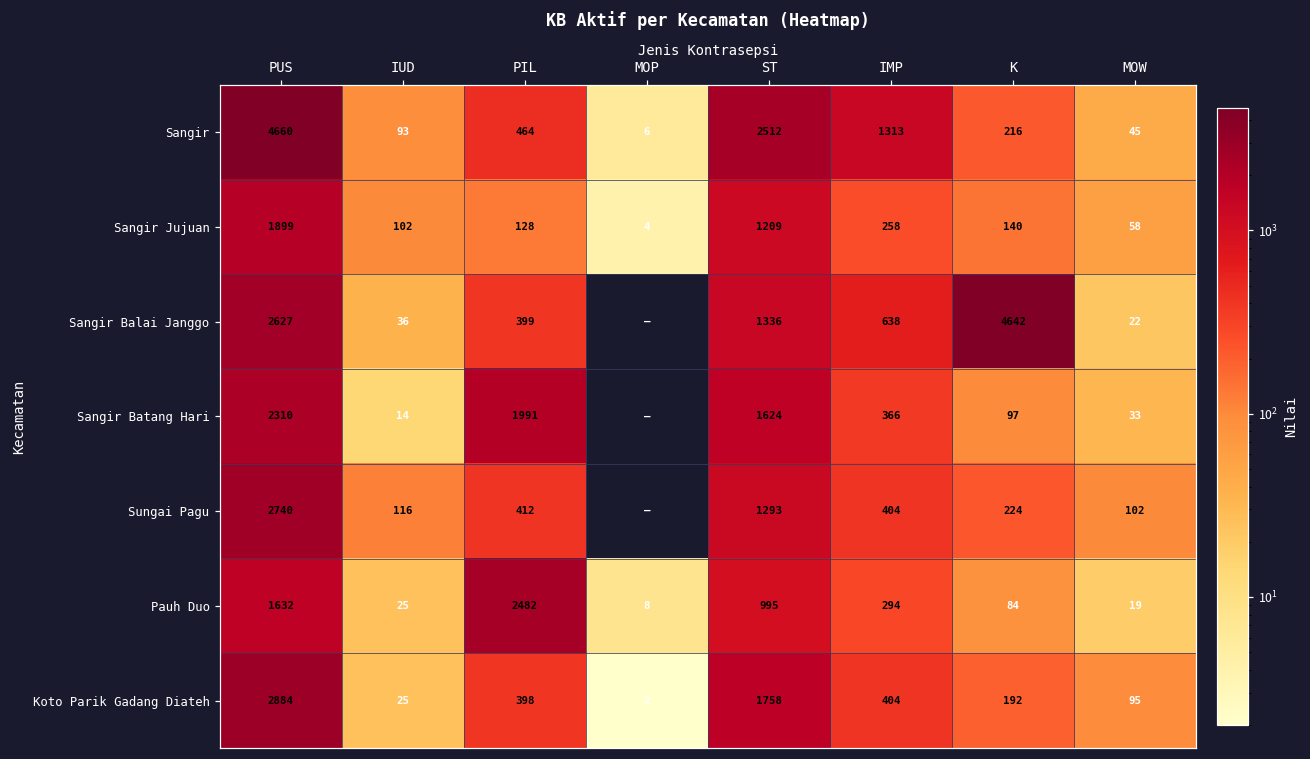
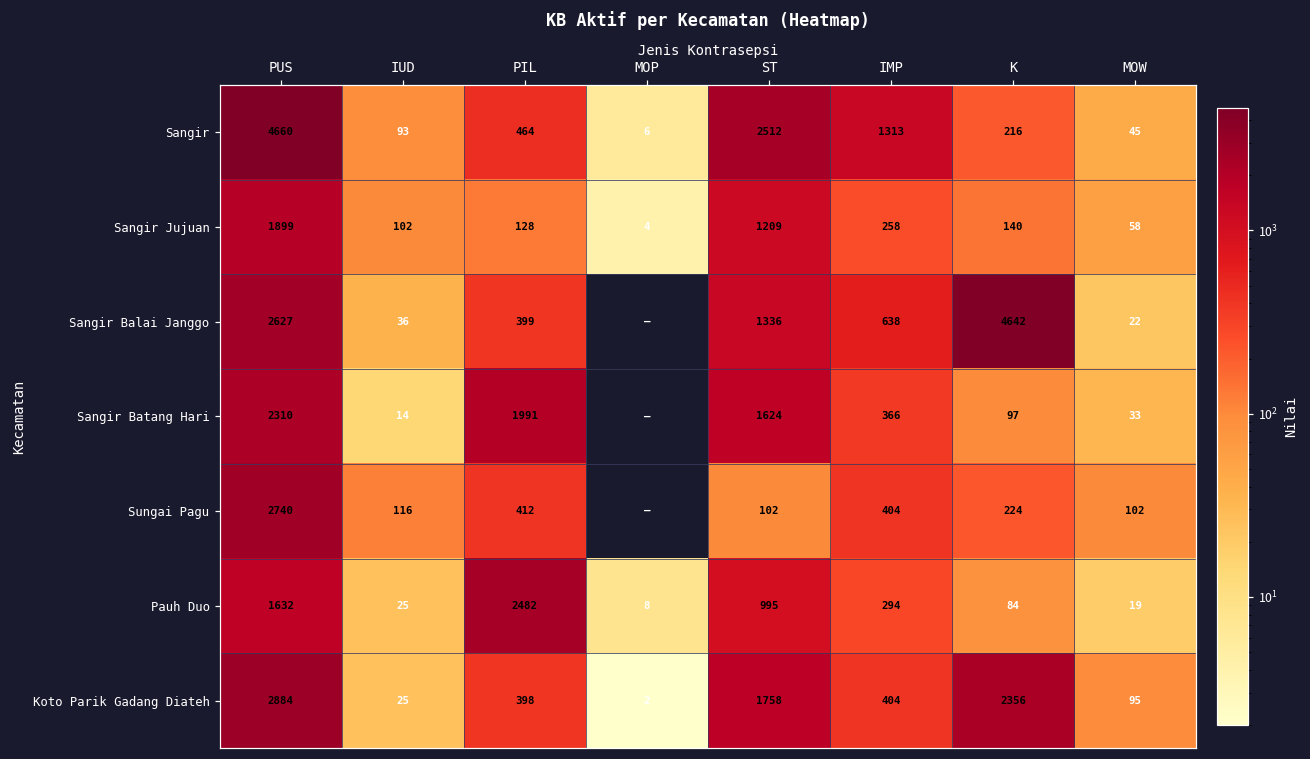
  {
    "Sangir": {
      "PUS": 4660,
      "IUD": 93,
      "PIL": 464,
      "MOP": 6,
      "ST": 2512,
      "IMP": 1313,
      "K": 216,
      "MOW": 45
    },
    "Sangir Jujuan": {
      "PUS": 1899,
      "IUD": 102,
      "PIL": 128,
      "MOP": 4,
      "ST": 1209,
      "IMP": 258,
      "K": 140,
      "MOW": 58
    },
    "Sangir Balai Janggo": {
      "PUS": 2627,
      "IUD": 36,
      "PIL": 399,
      "ST": 1336,
      "IMP": 638,
      "K": 4642,
      "MOW": 22
    },
    "Sangir Batang Hari": {
      "PUS": 2310,
      "IUD": 14,
      "PIL": 1991,
      "ST": 1624,
      "IMP": 366,
      "K": 97,
      "MOW": 33
    },
    "Sungai Pagu": {
      "PUS": 2740,
      "IUD": 116,
      "PIL": 412,
-     "ST": 1293,
+     "ST": 102,
      "IMP": 404,
      "K": 224,
      "MOW": 102
    },
    "Pauh Duo": {
      "PUS": 1632,
      "IUD": 25,
      "PIL": 2482,
      "MOP": 8,
      "ST": 995,
      "IMP": 294,
      "K": 84,
      "MOW": 19
    },
    "Koto Parik Gadang Diateh": {
      "PUS": 2884,
      "IUD": 25,
      "PIL": 398,
      "MOP": 2,
      "ST": 1758,
      "IMP": 404,
-     "K": 192,
+     "K": 2356,
      "MOW": 95
    }
  }
